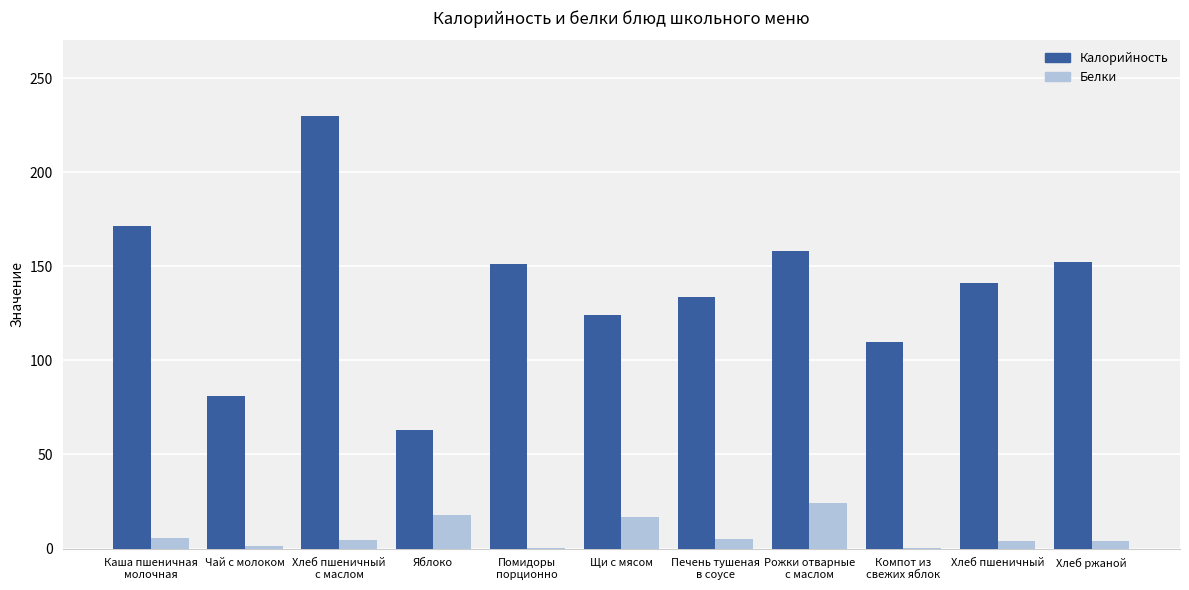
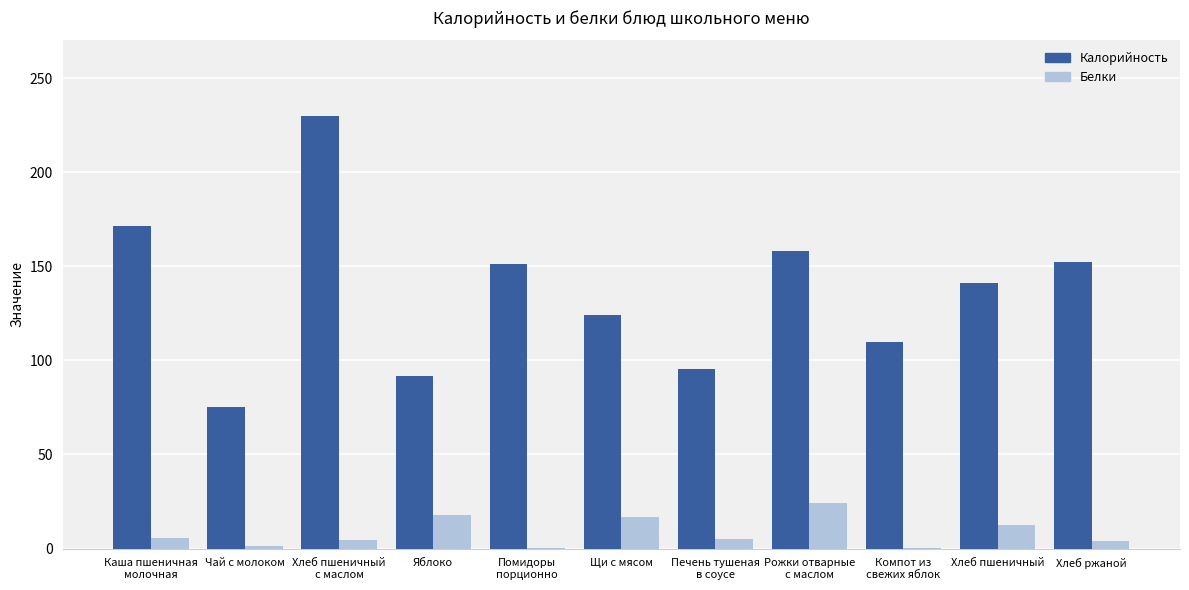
  {
    "Калорийность": {
      "Каша пшеничная молочная": 171,
-     "Чай с молоком": 81,
+     "Чай с молоком": 75,
      "Хлеб пшеничный с маслом": 230,
-     "Яблоко": 63,
+     "Яблоко": 92,
      "Помидоры порционно": 151,
      "Щи с мясом": 124,
-     "Печень тушеная в соусе": 134,
+     "Печень тушеная в соусе": 96,
      "Рожки отварные с маслом": 158,
      "Компот из свежих яблок": 110,
      "Хлеб пшеничный": 141,
      "Хлеб ржаной": 152
    },
    "Белки": {
      "Каша пшеничная молочная": 5,
      "Чай с молоком": 2,
      "Хлеб пшеничный с маслом": 5,
      "Яблоко": 18,
      "Щи с мясом": 17,
      "Печень тушеная в соусе": 5,
      "Рожки отварные с маслом": 24,
-     "Хлеб пшеничный": 4,
+     "Хлеб пшеничный": 13,
      "Хлеб ржаной": 4
    }
  }
